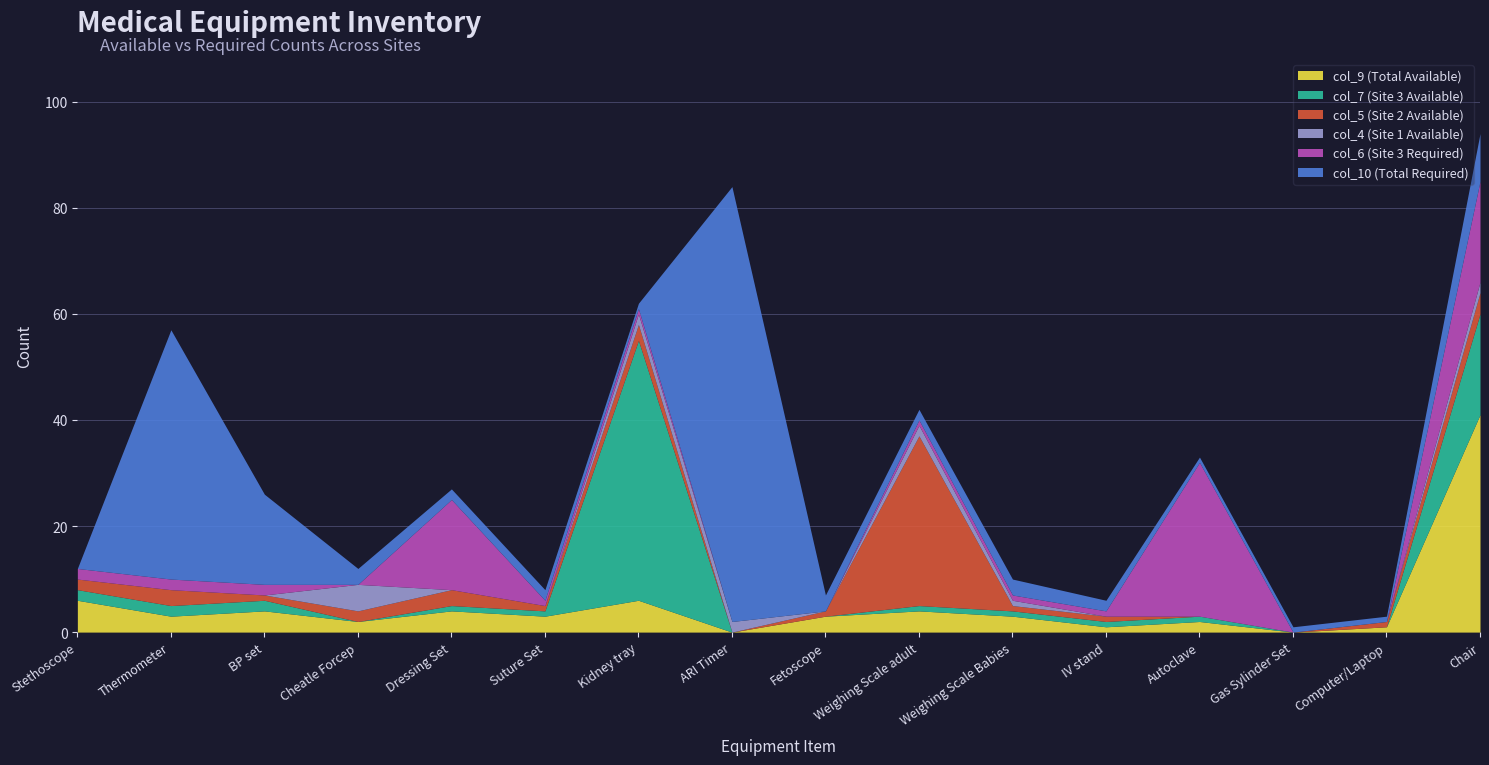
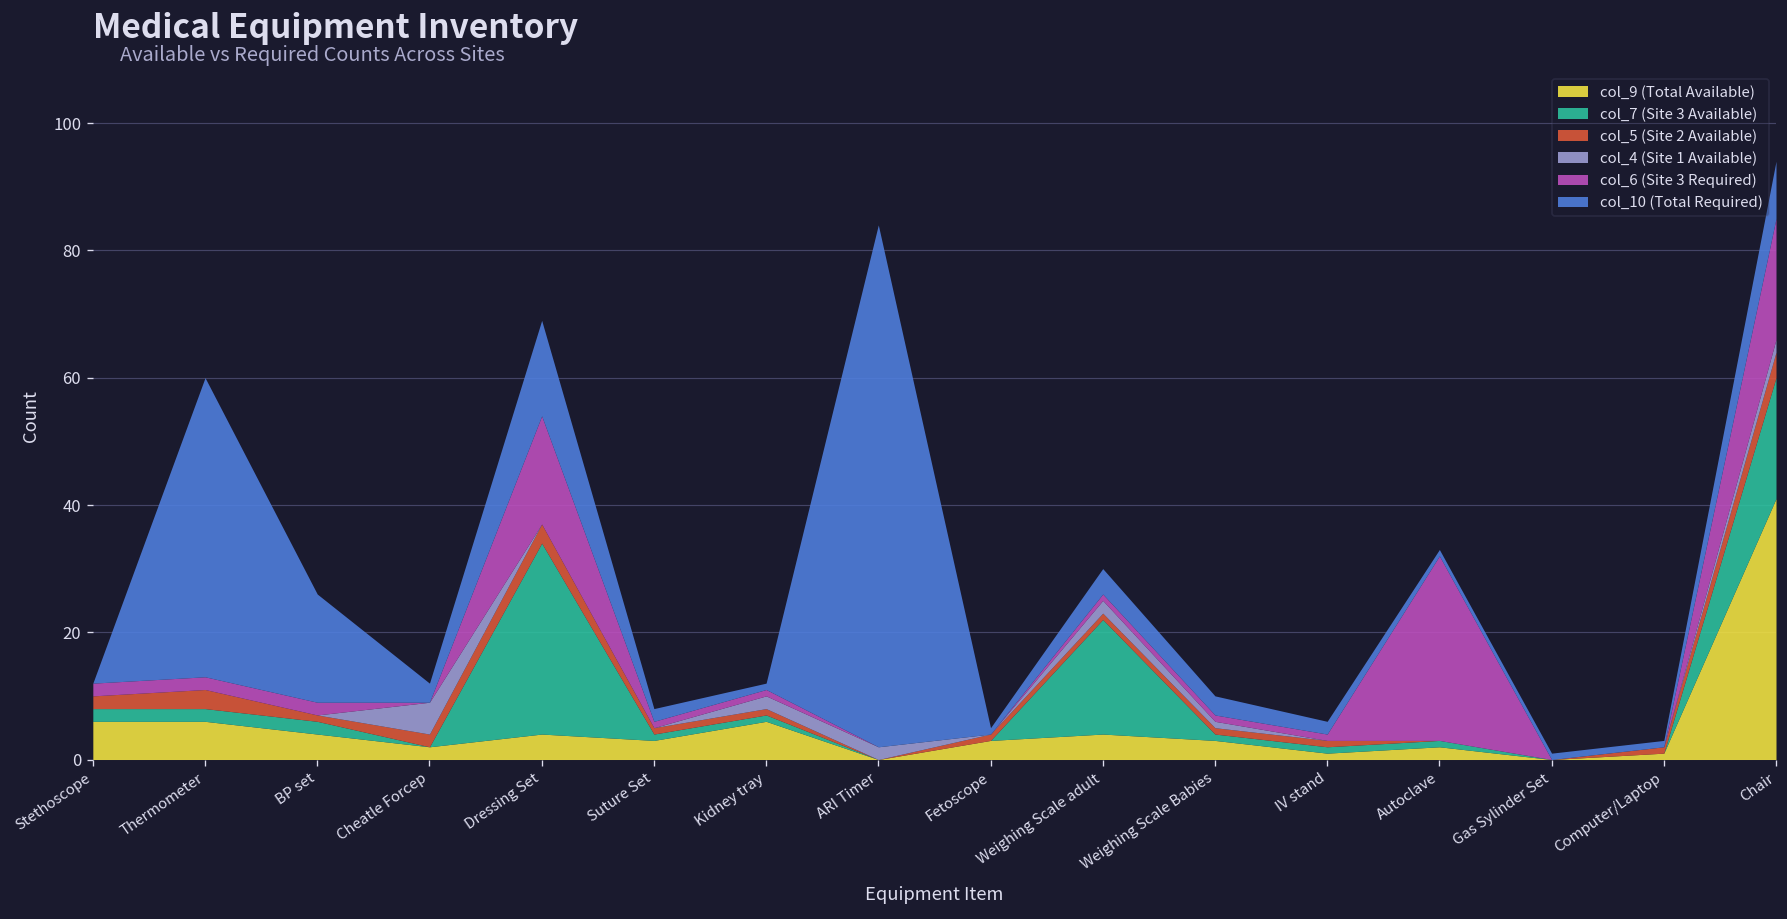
  {
    "col_9 (Total Available)": {
      "Stethoscope": 6,
-     "Thermometer": 3,
+     "Thermometer": 6,
      "BP set": 4,
      "Dressing Set": 4,
      "Suture Set": 3,
      "Kidney tray": 6,
      "Weighing Scale adult": 4,
      "Weighing Scale Babies": 3,
      "IV stand": 1,
      "Autoclave": 2,
      "Chair": 41
    },
    "col_7 (Site 3 Available)": {
      "Stethoscope": 2,
      "Thermometer": 2,
      "BP set": 2,
-     "Dressing Set": 1,
+     "Dressing Set": 30,
      "Suture Set": 1,
-     "Kidney tray": 49,
-     "Weighing Scale adult": 1,
+     "Kidney tray": 1,
+     "Weighing Scale adult": 18,
      "Weighing Scale Babies": 1,
      "IV stand": 1,
      "Chair": 19
    },
    "col_5 (Site 2 Available)": {
      "Cheatle Forcep": 2,
-     "Kidney tray": 3,
-     "Weighing Scale adult": 32,
+     "Kidney tray": 1,
+     "Weighing Scale adult": 1,
      "Weighing Scale Babies": 1,
      "Chair": 4
    },
    "col_4 (Site 1 Available)": {
      "Kidney tray": 2,
      "Weighing Scale adult": 2,
      "Weighing Scale Babies": 1,
      "Chair": 2
    },
    "col_6 (Site 3 Required)": {
      "Thermometer": 2,
      "BP set": 2,
      "Dressing Set": 17,
      "Suture Set": 1,
      "Kidney tray": 1,
      "Weighing Scale adult": 1,
      "Weighing Scale Babies": 1,
      "IV stand": 1,
      "Autoclave": 29,
      "Chair": 19
    },
    "col_10 (Total Required)": {
      "Thermometer": 47,
      "BP set": 17,
      "Cheatle Forcep": 3,
-     "Dressing Set": 2,
+     "Dressing Set": 15,
      "Suture Set": 2,
      "Kidney tray": 1,
      "ARI Timer": 82,
-     "Fetoscope": 3,
-     "Weighing Scale adult": 2,
+     "Fetoscope": 1,
+     "Weighing Scale adult": 4,
      "Weighing Scale Babies": 3,
      "IV stand": 2,
      "Autoclave": 1,
      "Gas Sylinder Set": 1,
      "Computer/Laptop": 1,
      "Chair": 9
    }
  }
